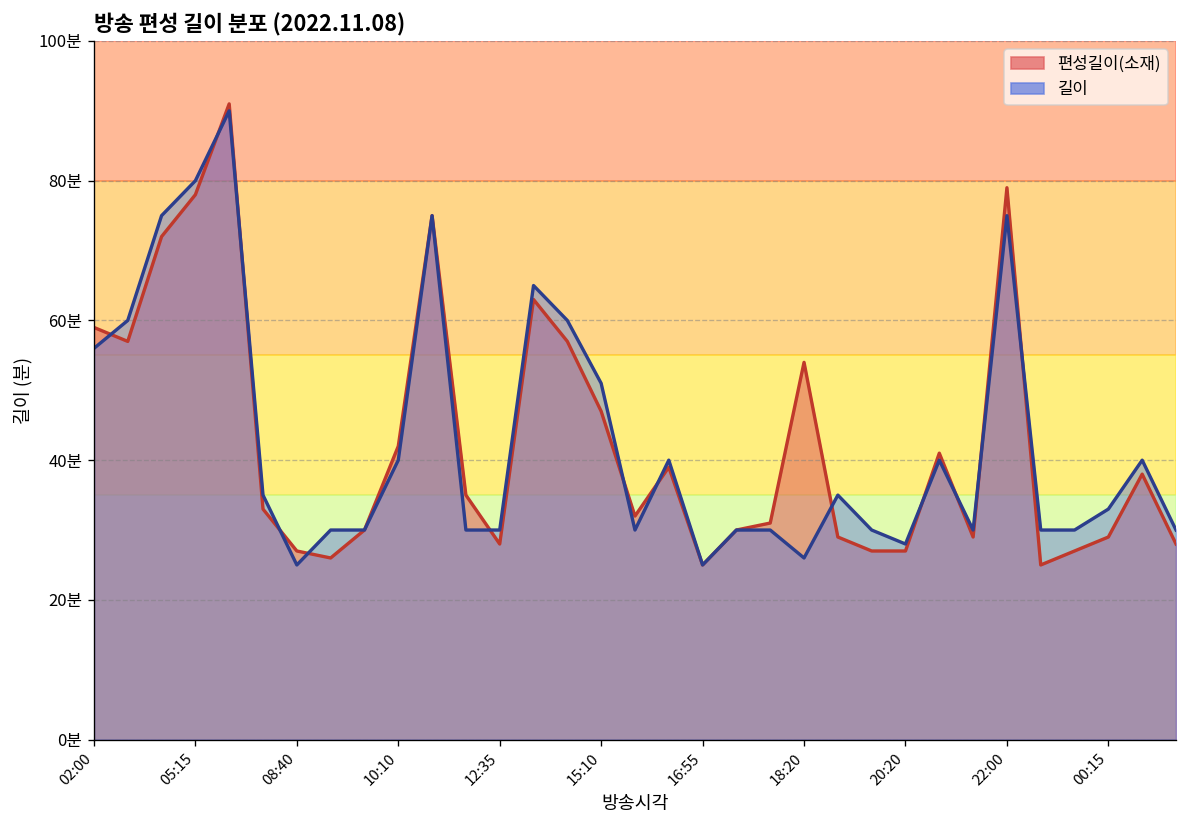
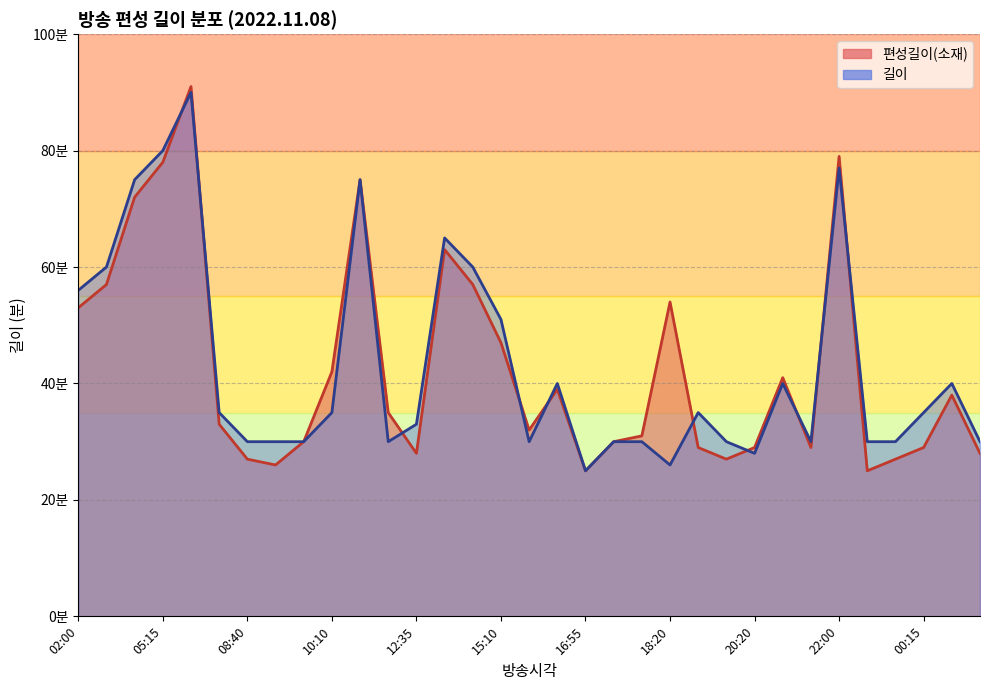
  {
    "편성길이(소재)": {
-     "02:00": "59분",
+     "02:00": "53분",
      "05:15": "78분",
      "08:40": "27분",
      "10:10": "42분",
      "12:35": "28분",
      "15:10": "47분",
      "18:20": "54분",
-     "20:20": "27분",
+     "20:20": "29분",
      "22:00": "79분",
      "00:15": "29분"
    },
    "길이": {
      "02:00": "56분",
      "05:15": "80분",
-     "08:40": "25분",
-     "10:10": "40분",
-     "12:35": "30분",
+     "08:40": "30분",
+     "10:10": "35분",
+     "12:35": "33분",
      "15:10": "51분",
      "18:20": "26분",
      "20:20": "28분",
-     "22:00": "75분",
-     "00:15": "33분"
+     "22:00": "77분",
+     "00:15": "35분"
    }
  }
